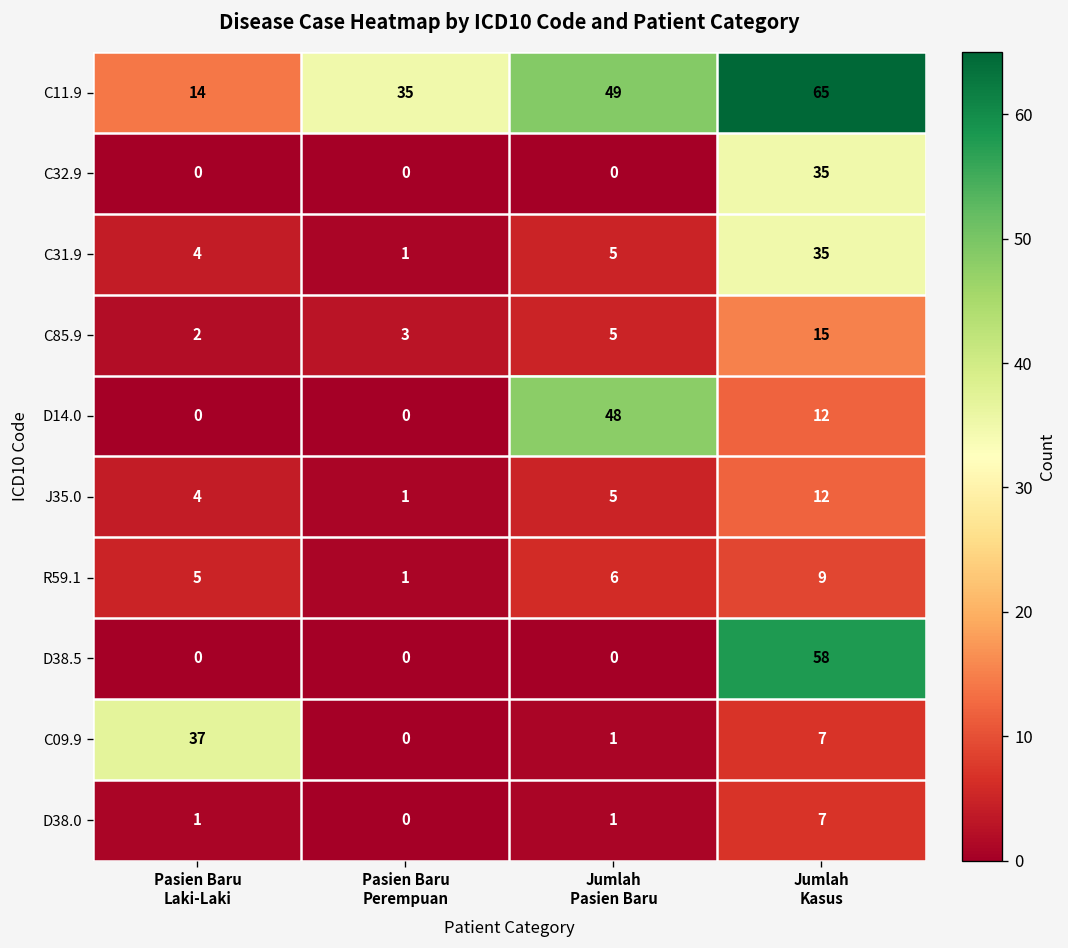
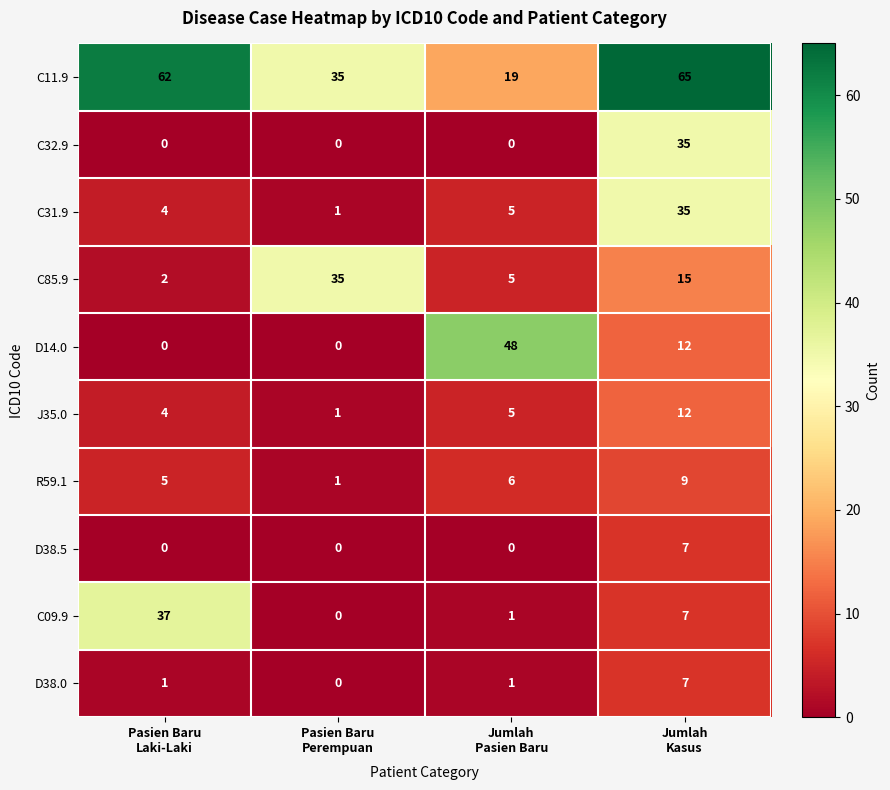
  {
    "C11.9": {
-     "Pasien Baru Laki-Laki": 14,
+     "Pasien Baru Laki-Laki": 62,
      "Pasien Baru Perempuan": 35,
-     "Jumlah Pasien Baru": 49,
+     "Jumlah Pasien Baru": 19,
      "Jumlah Kasus": 65
    },
    "C32.9": {
      "Pasien Baru Laki-Laki": 0,
      "Pasien Baru Perempuan": 0,
      "Jumlah Pasien Baru": 0,
      "Jumlah Kasus": 35
    },
    "C31.9": {
      "Pasien Baru Laki-Laki": 4,
      "Pasien Baru Perempuan": 1,
      "Jumlah Pasien Baru": 5,
      "Jumlah Kasus": 35
    },
    "C85.9": {
      "Pasien Baru Laki-Laki": 2,
-     "Pasien Baru Perempuan": 3,
+     "Pasien Baru Perempuan": 35,
      "Jumlah Pasien Baru": 5,
      "Jumlah Kasus": 15
    },
    "D14.0": {
      "Pasien Baru Laki-Laki": 0,
      "Pasien Baru Perempuan": 0,
      "Jumlah Pasien Baru": 48,
      "Jumlah Kasus": 12
    },
    "J35.0": {
      "Pasien Baru Laki-Laki": 4,
      "Pasien Baru Perempuan": 1,
      "Jumlah Pasien Baru": 5,
      "Jumlah Kasus": 12
    },
    "R59.1": {
      "Pasien Baru Laki-Laki": 5,
      "Pasien Baru Perempuan": 1,
      "Jumlah Pasien Baru": 6,
      "Jumlah Kasus": 9
    },
    "D38.5": {
      "Pasien Baru Laki-Laki": 0,
      "Pasien Baru Perempuan": 0,
      "Jumlah Pasien Baru": 0,
-     "Jumlah Kasus": 58
+     "Jumlah Kasus": 7
    },
    "C09.9": {
      "Pasien Baru Laki-Laki": 37,
      "Pasien Baru Perempuan": 0,
      "Jumlah Pasien Baru": 1,
      "Jumlah Kasus": 7
    },
    "D38.0": {
      "Pasien Baru Laki-Laki": 1,
      "Pasien Baru Perempuan": 0,
      "Jumlah Pasien Baru": 1,
      "Jumlah Kasus": 7
    }
  }
